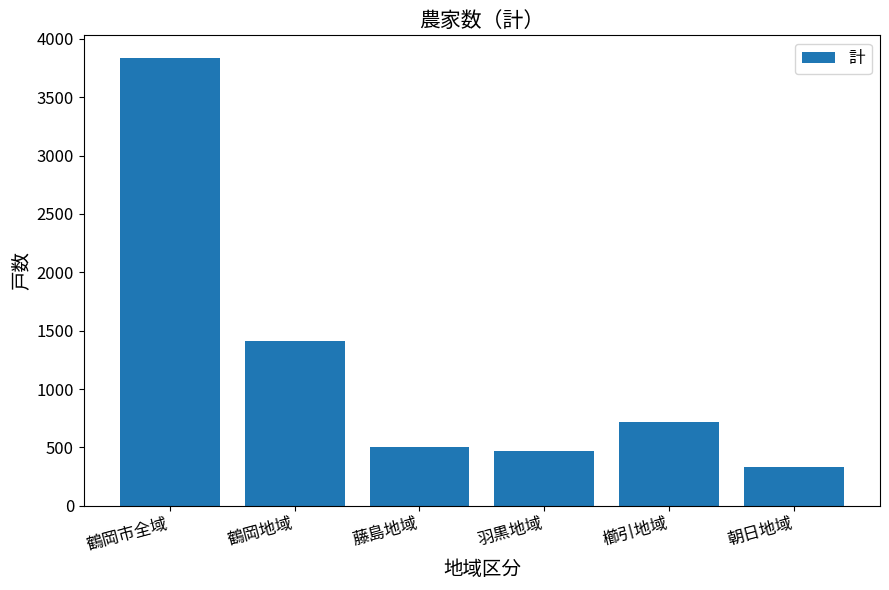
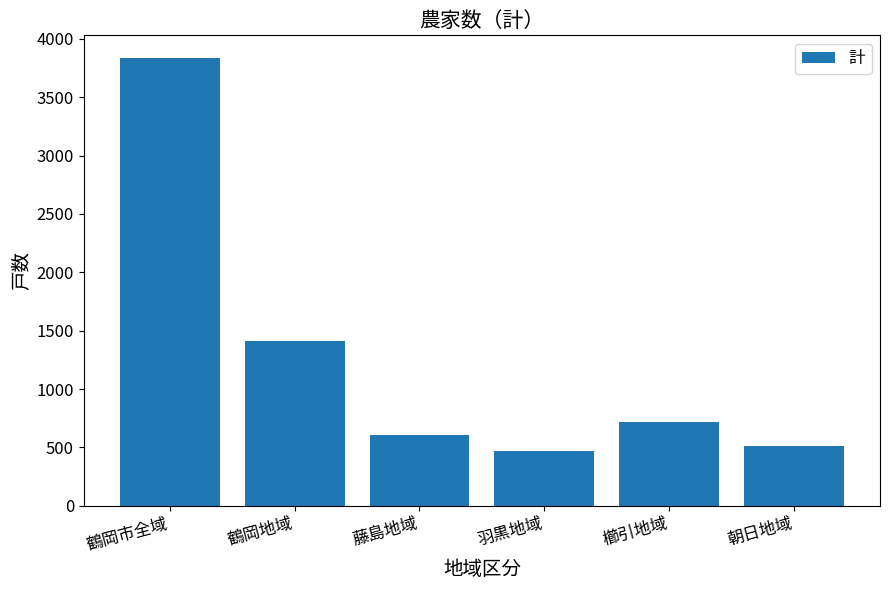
  {
    "鶴岡市全域": 3840,
    "鶴岡地域": 1410,
-   "藤島地域": 500,
+   "藤島地域": 610,
    "羽黒地域": 470,
    "櫛引地域": 720,
-   "朝日地域": 330
+   "朝日地域": 510
  }
